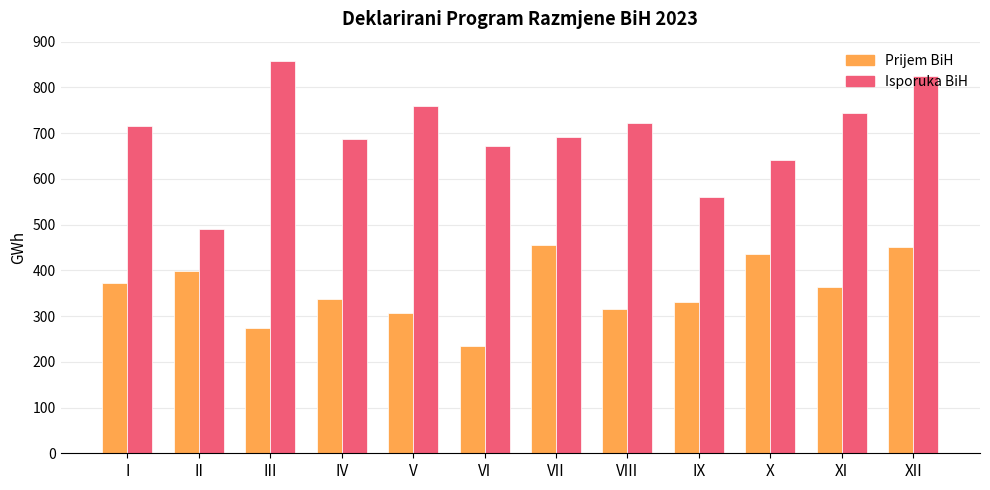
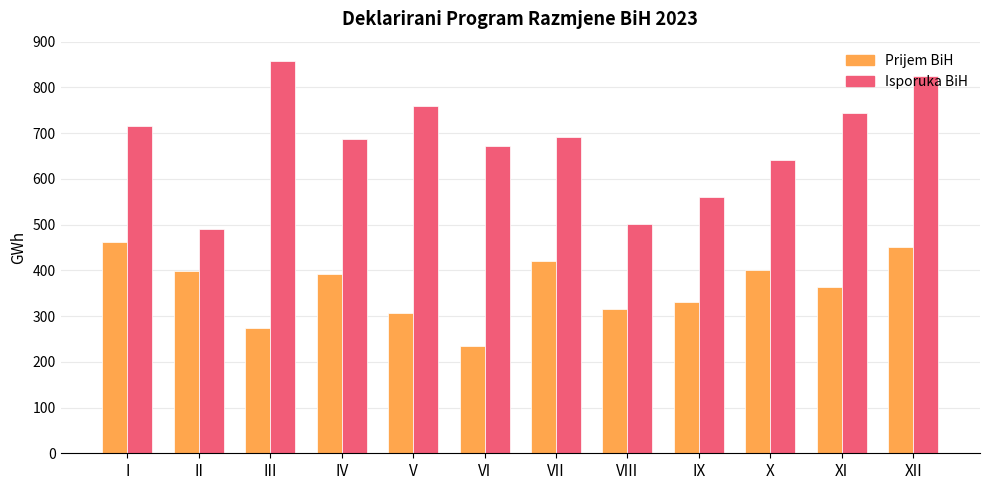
  {
    "Prijem BiH": {
-     "I": 370,
+     "I": 460,
      "II": 400,
      "III": 270,
-     "IV": 340,
+     "IV": 390,
      "V": 310,
      "VI": 230,
-     "VII": 460,
+     "VII": 420,
      "VIII": 310,
      "IX": 330,
-     "X": 440,
+     "X": 400,
      "XI": 360,
      "XII": 450
    },
    "Isporuka BiH": {
      "I": 710,
      "II": 490,
      "III": 860,
      "IV": 690,
      "V": 760,
      "VI": 670,
      "VII": 690,
-     "VIII": 720,
+     "VIII": 500,
      "IX": 560,
      "X": 640,
      "XI": 740,
      "XII": 830
    }
  }
